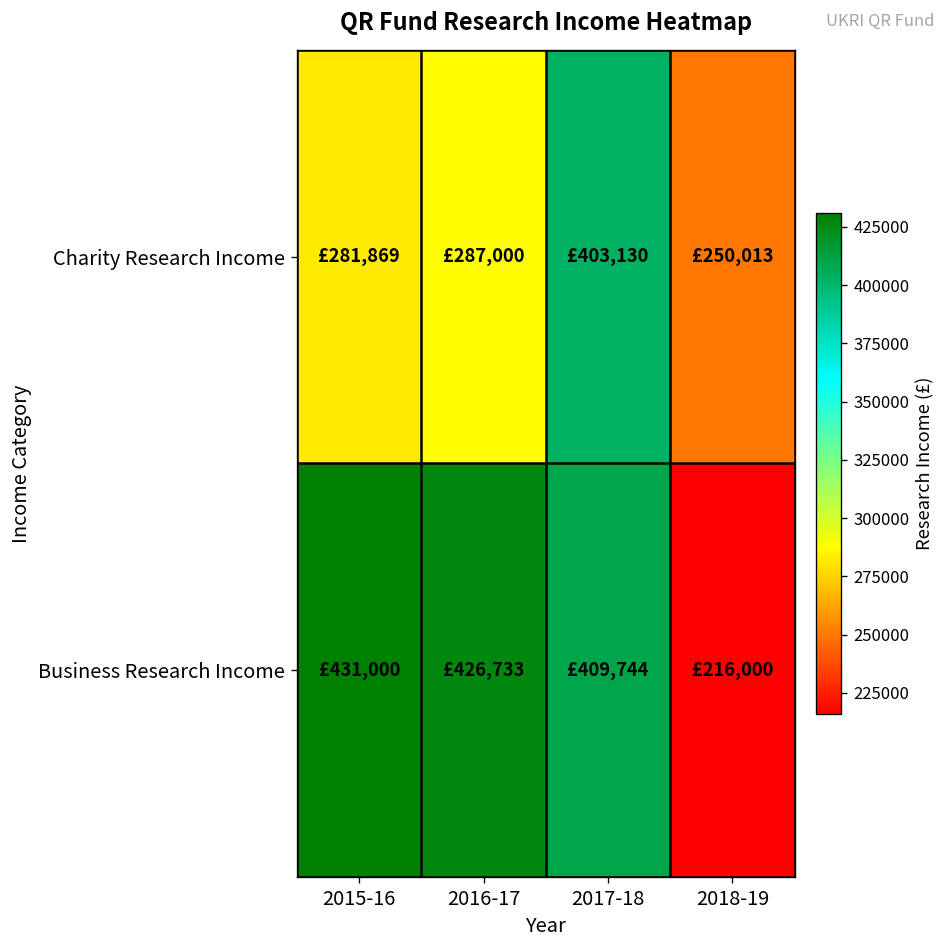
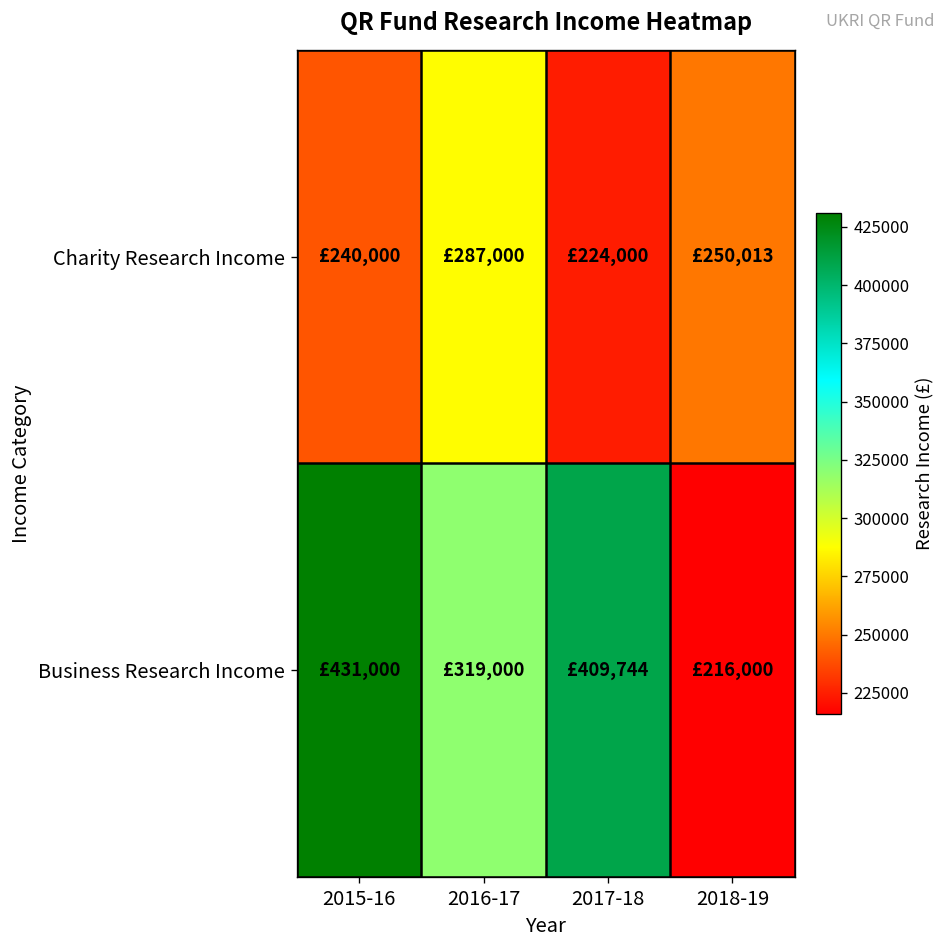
  {
    "Charity Research Income": {
-     "2015-16": "£281,869",
+     "2015-16": "£240,000",
      "2016-17": "£287,000",
-     "2017-18": "£403,130",
+     "2017-18": "£224,000",
      "2018-19": "£250,013"
    },
    "Business Research Income": {
      "2015-16": "£431,000",
-     "2016-17": "£426,733",
+     "2016-17": "£319,000",
      "2017-18": "£409,744",
      "2018-19": "£216,000"
    }
  }
